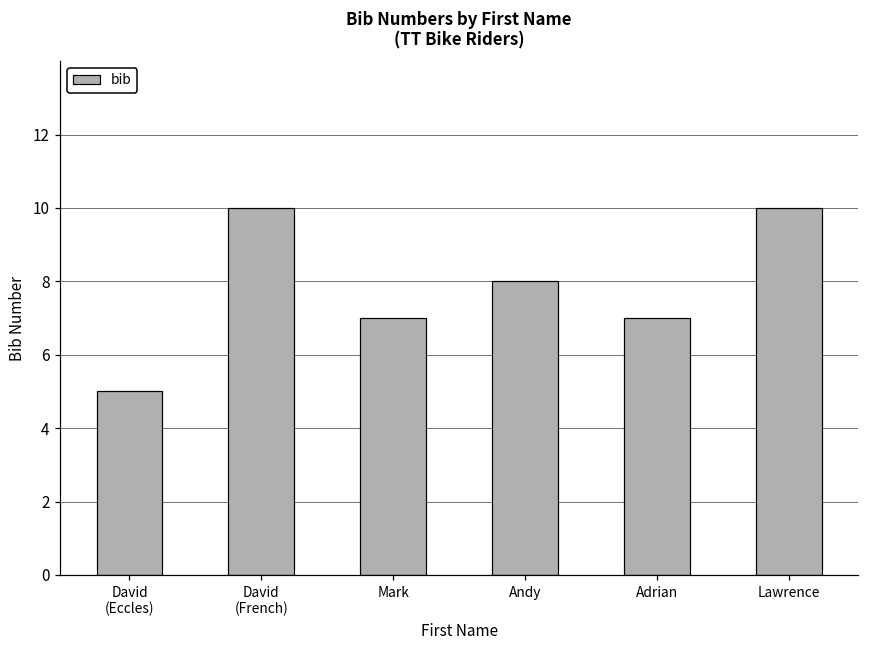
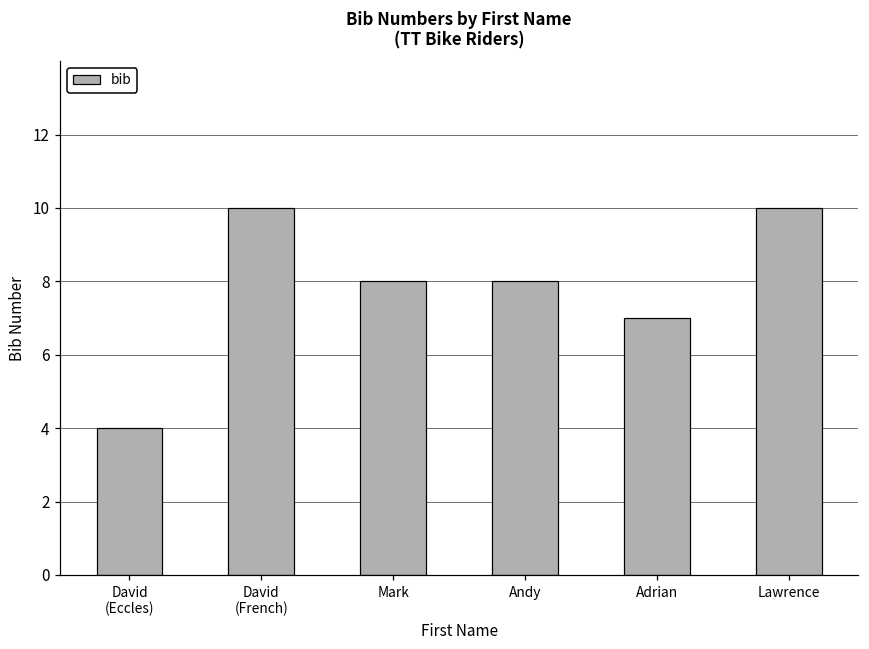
  {
-   "David (Eccles)": 5,
+   "David (Eccles)": 4,
    "David (French)": 10,
-   "Mark": 7,
+   "Mark": 8,
    "Andy": 8,
    "Adrian": 7,
    "Lawrence": 10
  }
